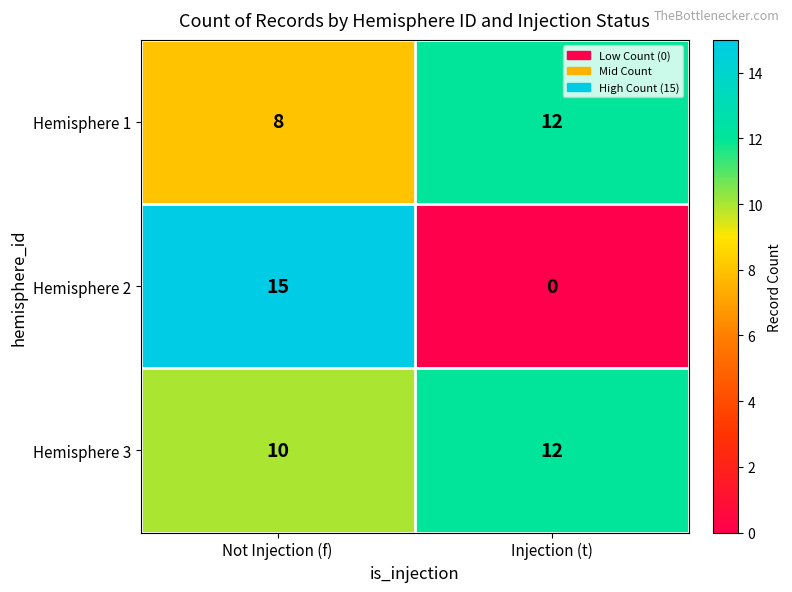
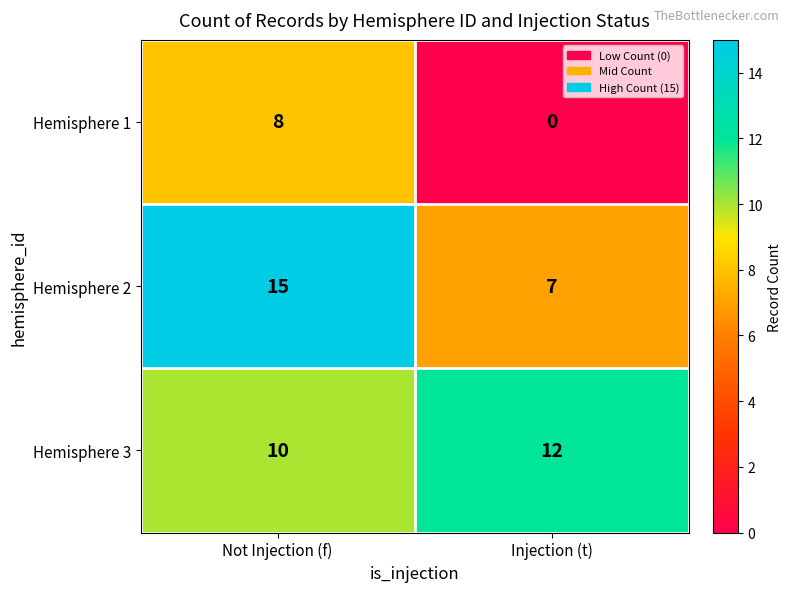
  {
    "Hemisphere 1": {
      "Not Injection (f)": 8,
-     "Injection (t)": 12
+     "Injection (t)": 0
    },
    "Hemisphere 2": {
      "Not Injection (f)": 15,
-     "Injection (t)": 0
+     "Injection (t)": 7
    },
    "Hemisphere 3": {
      "Not Injection (f)": 10,
      "Injection (t)": 12
    }
  }
